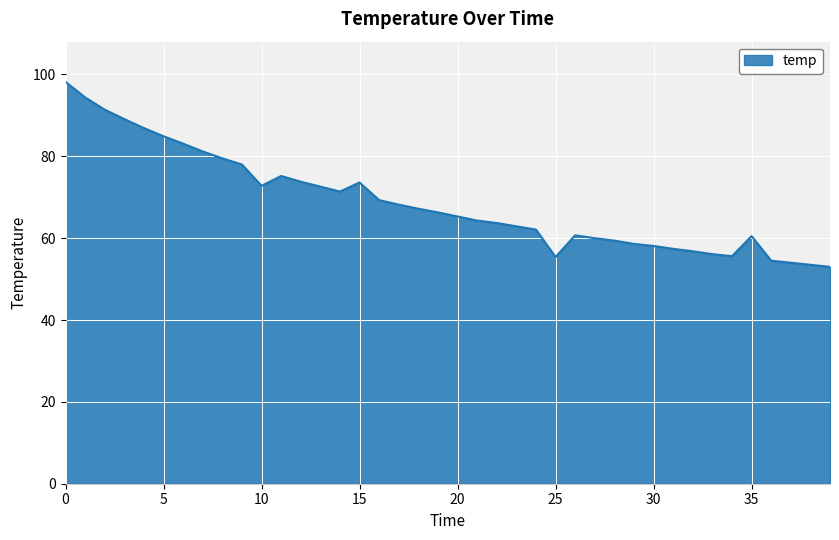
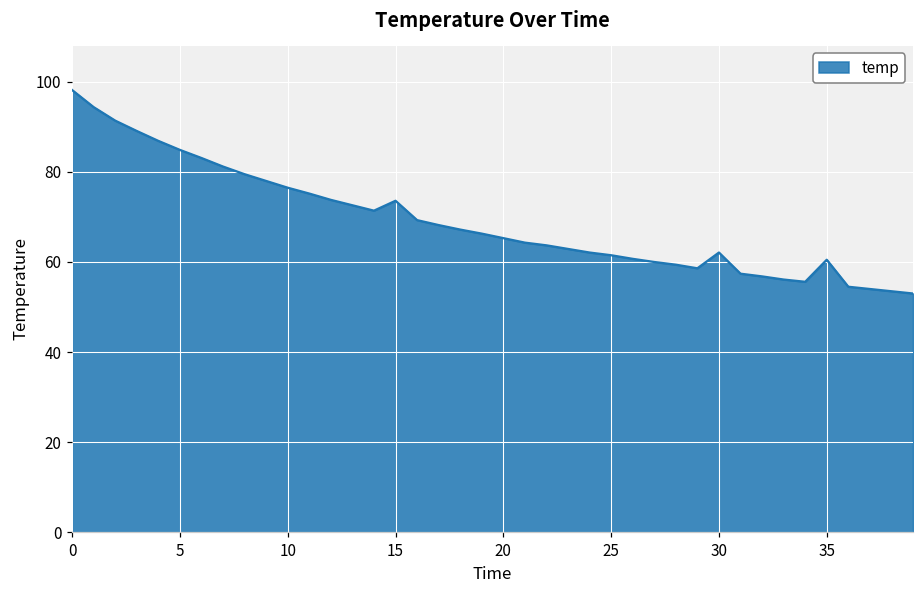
  {
    "0": 98,
    "5": 85,
-   "10": 73,
+   "10": 77,
    "15": 74,
    "20": 65,
-   "25": 55,
-   "30": 58,
+   "25": 62,
+   "30": 62,
    "35": 61
  }
